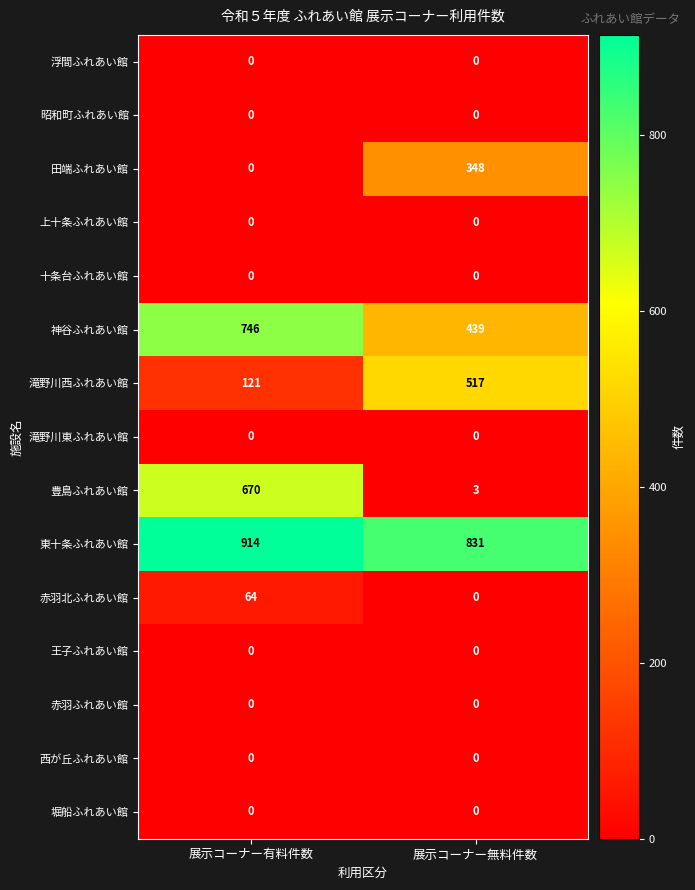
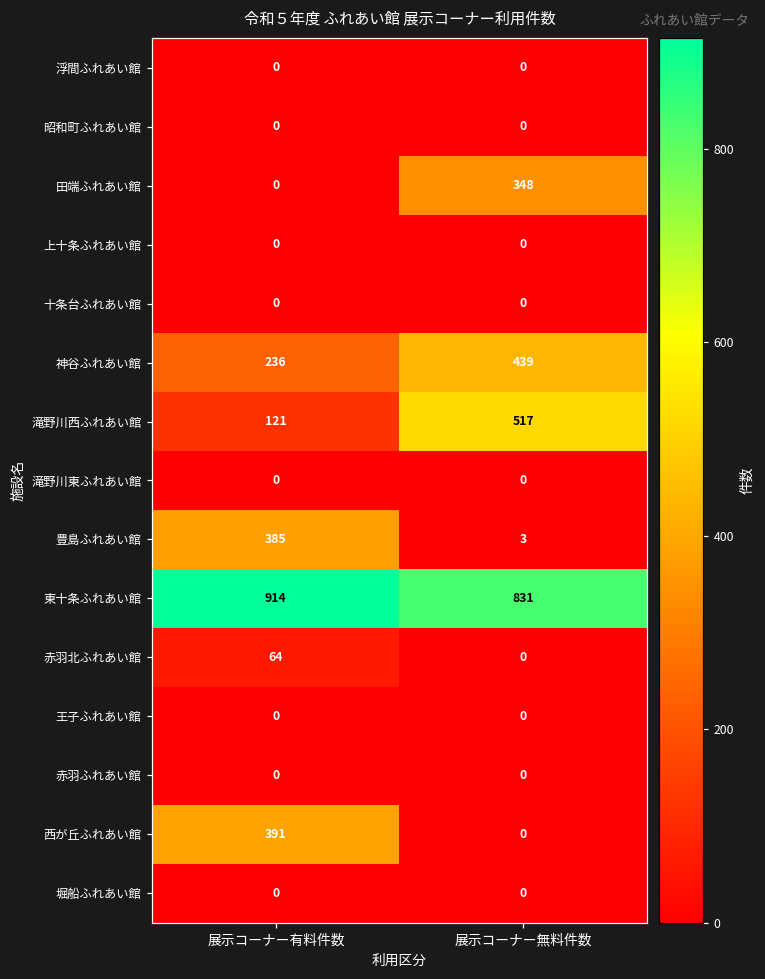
  {
    "浮間ふれあい館": {
      "展示コーナー有料件数": 0,
      "展示コーナー無料件数": 0
    },
    "昭和町ふれあい館": {
      "展示コーナー有料件数": 0,
      "展示コーナー無料件数": 0
    },
    "田端ふれあい館": {
      "展示コーナー有料件数": 0,
      "展示コーナー無料件数": 348
    },
    "上十条ふれあい館": {
      "展示コーナー有料件数": 0,
      "展示コーナー無料件数": 0
    },
    "十条台ふれあい館": {
      "展示コーナー有料件数": 0,
      "展示コーナー無料件数": 0
    },
    "神谷ふれあい館": {
-     "展示コーナー有料件数": 746,
+     "展示コーナー有料件数": 236,
      "展示コーナー無料件数": 439
    },
    "滝野川西ふれあい館": {
      "展示コーナー有料件数": 121,
      "展示コーナー無料件数": 517
    },
    "滝野川東ふれあい館": {
      "展示コーナー有料件数": 0,
      "展示コーナー無料件数": 0
    },
    "豊島ふれあい館": {
-     "展示コーナー有料件数": 670,
+     "展示コーナー有料件数": 385,
      "展示コーナー無料件数": 3
    },
    "東十条ふれあい館": {
      "展示コーナー有料件数": 914,
      "展示コーナー無料件数": 831
    },
    "赤羽北ふれあい館": {
      "展示コーナー有料件数": 64,
      "展示コーナー無料件数": 0
    },
    "王子ふれあい館": {
      "展示コーナー有料件数": 0,
      "展示コーナー無料件数": 0
    },
    "赤羽ふれあい館": {
      "展示コーナー有料件数": 0,
      "展示コーナー無料件数": 0
    },
    "西が丘ふれあい館": {
-     "展示コーナー有料件数": 0,
+     "展示コーナー有料件数": 391,
      "展示コーナー無料件数": 0
    },
    "堀船ふれあい館": {
      "展示コーナー有料件数": 0,
      "展示コーナー無料件数": 0
    }
  }
